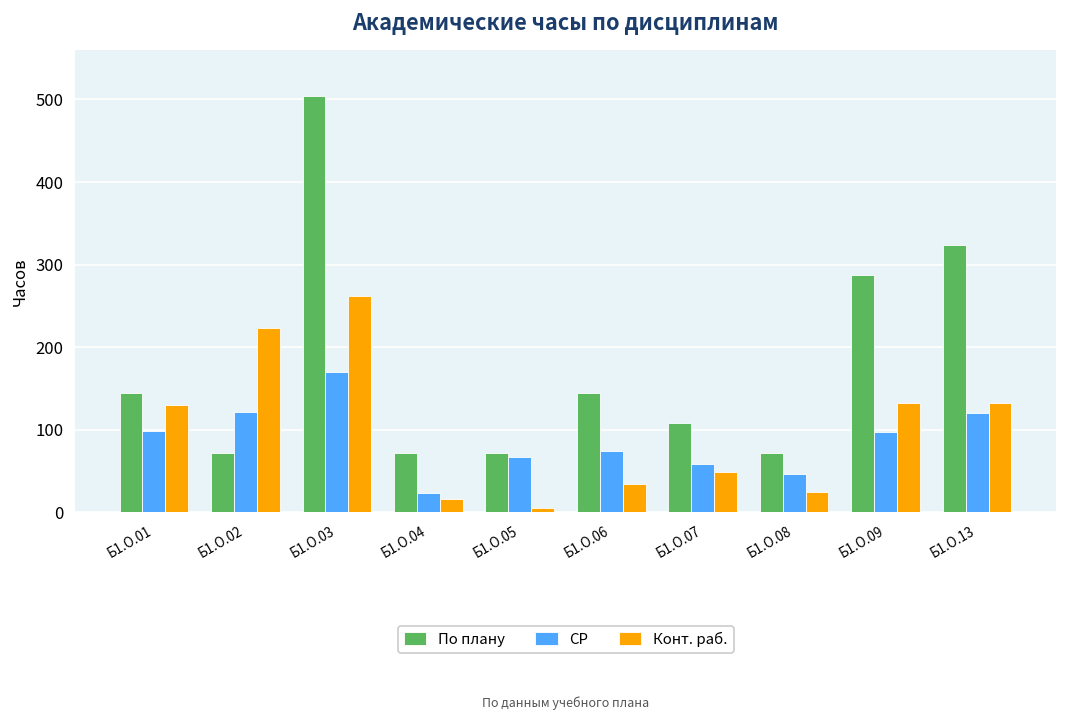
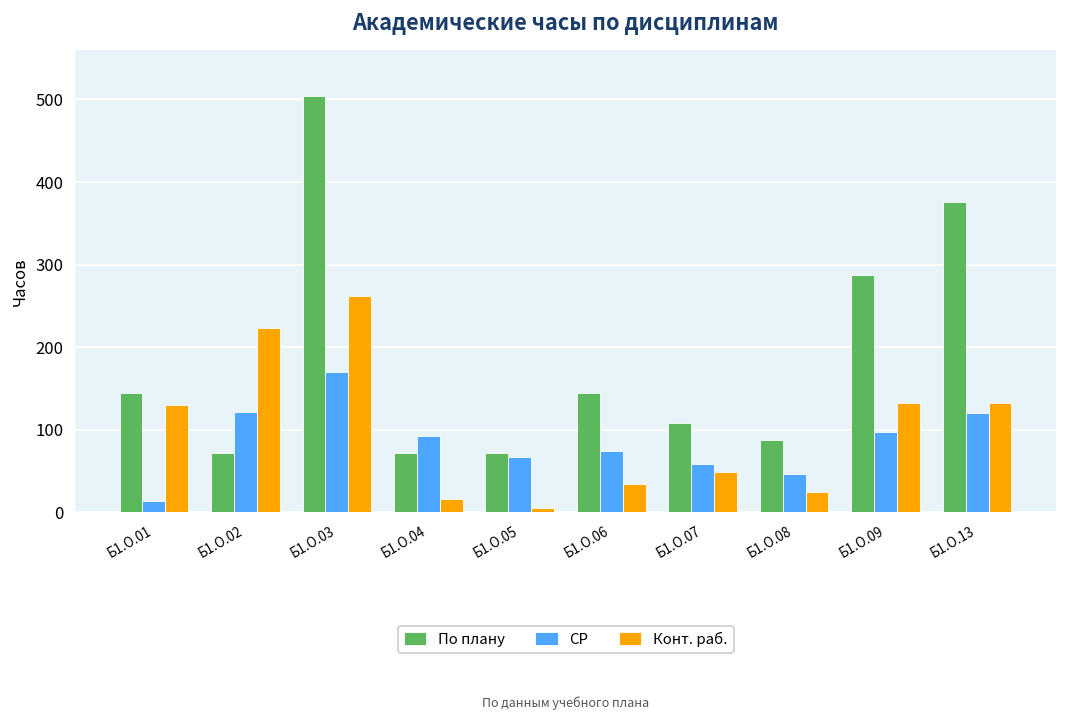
  {
    "По плану": {
      "Б1.О.01": 140,
      "Б1.О.02": 70,
      "Б1.О.03": 500,
      "Б1.О.04": 70,
      "Б1.О.05": 70,
      "Б1.О.06": 140,
      "Б1.О.07": 110,
-     "Б1.О.08": 70,
+     "Б1.О.08": 90,
      "Б1.О.09": 290,
-     "Б1.О.13": 320
+     "Б1.О.13": 380
    },
    "СР": {
-     "Б1.О.01": 100,
+     "Б1.О.01": 10,
      "Б1.О.02": 120,
      "Б1.О.03": 170,
-     "Б1.О.04": 20,
+     "Б1.О.04": 90,
      "Б1.О.05": 70,
      "Б1.О.06": 70,
      "Б1.О.07": 60,
      "Б1.О.08": 50,
      "Б1.О.09": 100,
      "Б1.О.13": 120
    },
    "Конт. раб.": {
      "Б1.О.01": 130,
      "Б1.О.02": 220,
      "Б1.О.03": 260,
      "Б1.О.04": 20,
      "Б1.О.05": 10,
      "Б1.О.06": 30,
      "Б1.О.07": 50,
      "Б1.О.08": 30,
      "Б1.О.09": 130,
      "Б1.О.13": 130
    }
  }
